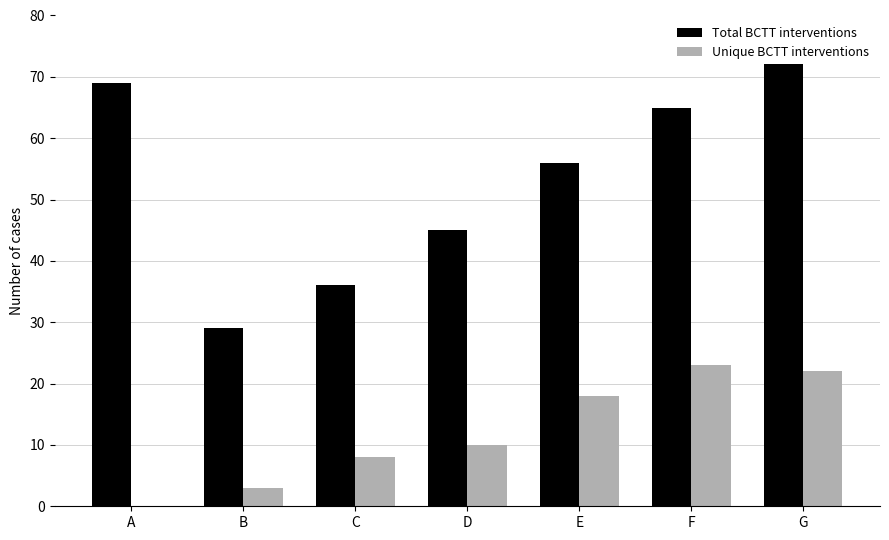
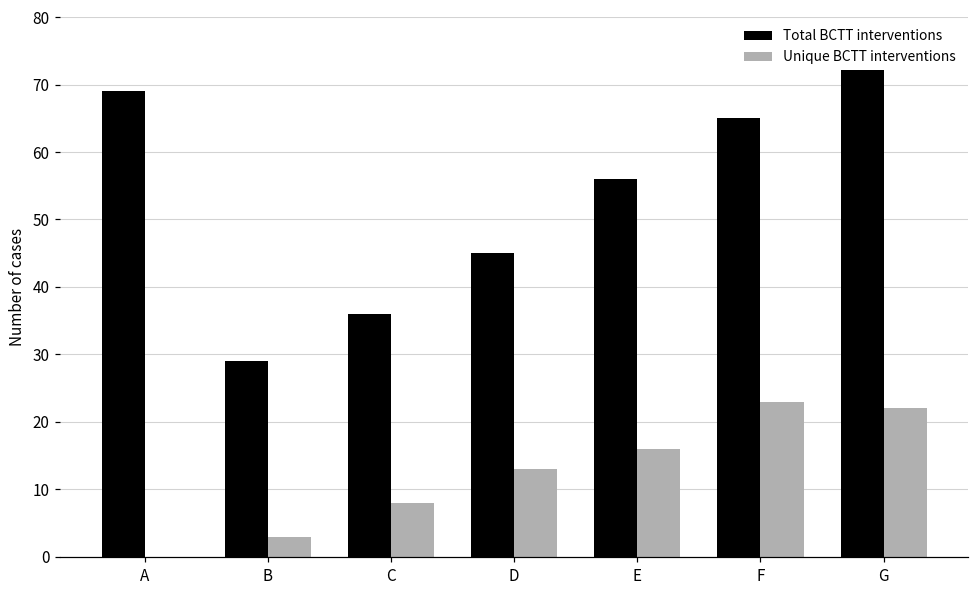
  {
    "Total BCTT interventions": {
      "A": 69,
      "B": 29,
      "C": 36,
      "D": 45,
      "E": 56,
      "F": 65
    },
    "Unique BCTT interventions": {
      "A": 0,
      "B": 3,
      "C": 8,
-     "D": 10,
-     "E": 18,
+     "D": 13,
+     "E": 16,
      "F": 23,
      "G": 22
    }
  }
